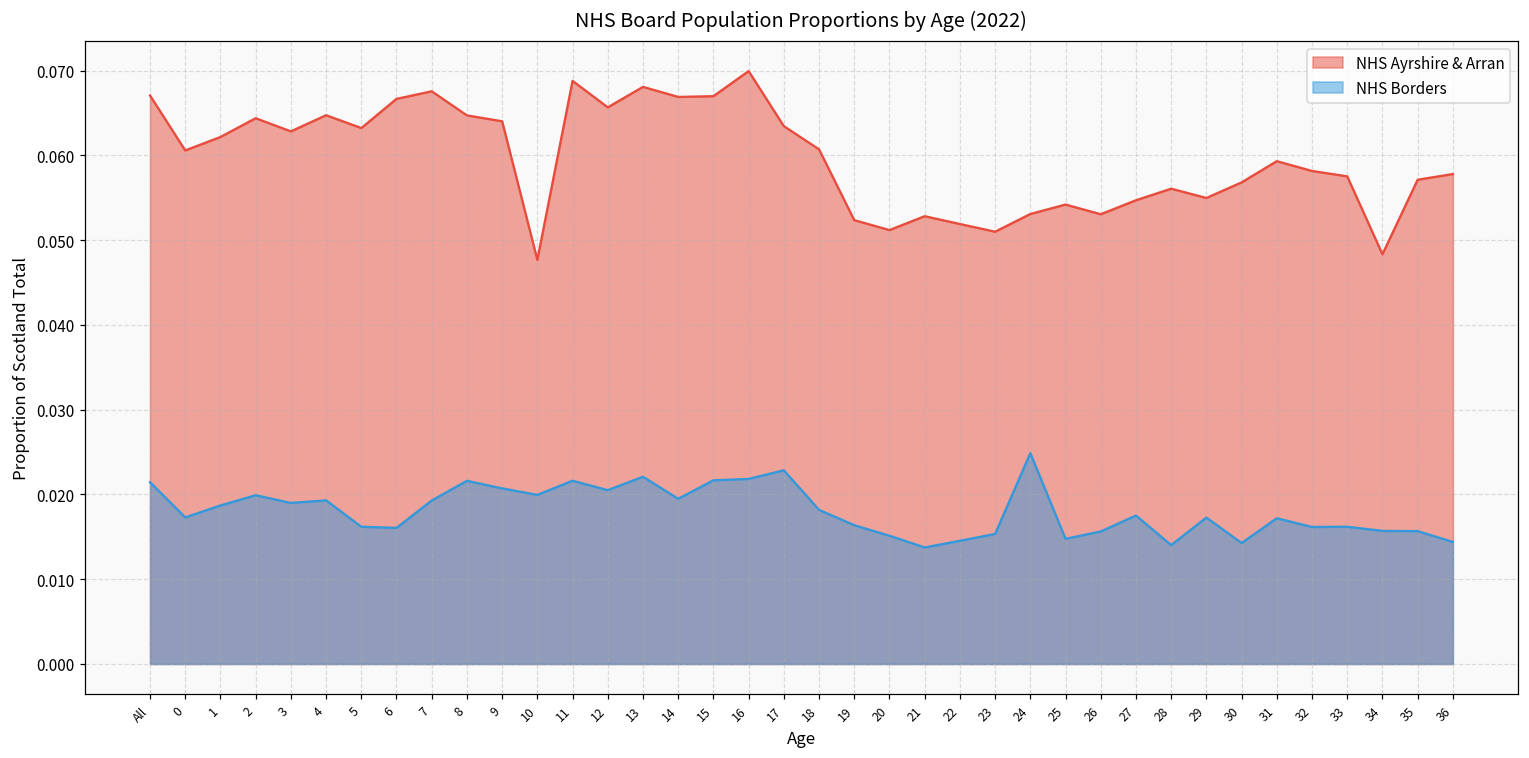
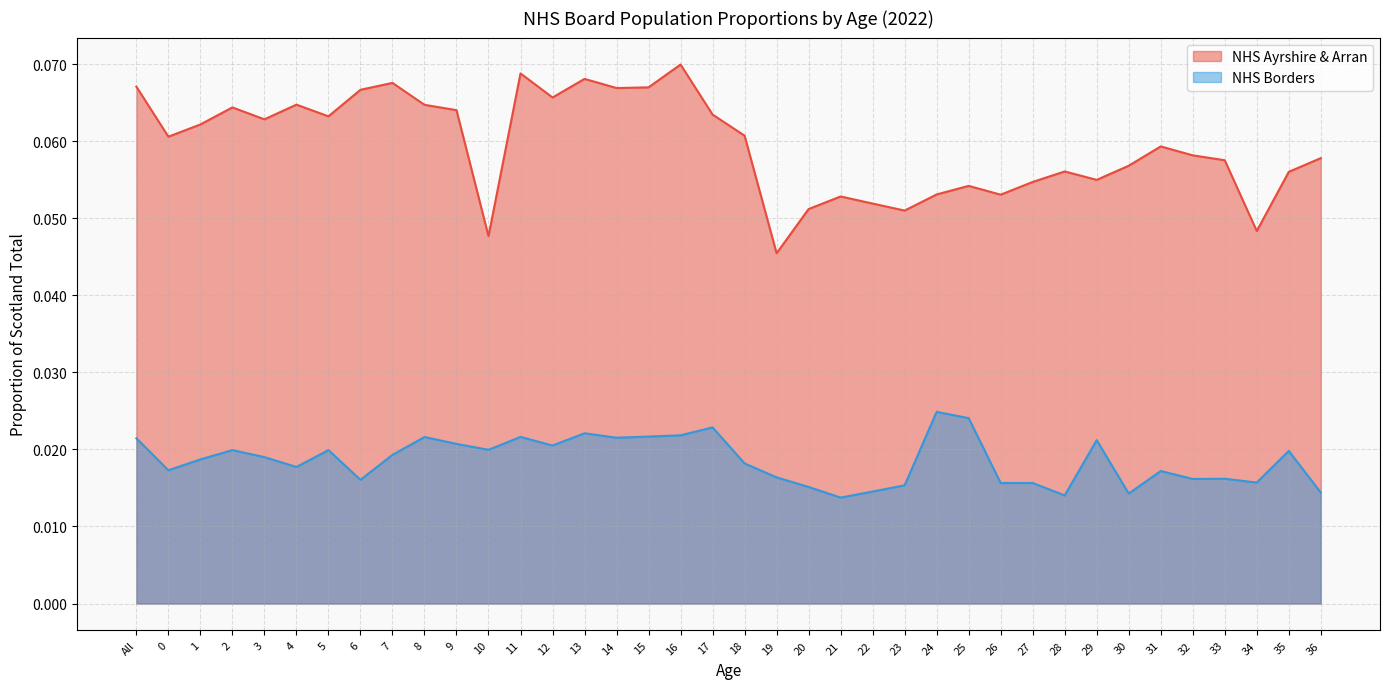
  {
    "NHS Ayrshire & Arran": {
      "All": 0.067,
      "0": 0.061,
      "1": 0.062,
      "2": 0.064,
      "3": 0.063,
      "4": 0.065,
      "5": 0.063,
      "6": 0.067,
      "7": 0.068,
      "8": 0.065,
      "9": 0.064,
      "10": 0.048,
      "11": 0.069,
      "12": 0.066,
      "13": 0.068,
      "14": 0.067,
      "15": 0.067,
      "16": 0.070,
      "17": 0.063,
      "18": 0.061,
-     "19": 0.052,
+     "19": 0.045,
      "20": 0.051,
      "21": 0.053,
      "22": 0.052,
      "23": 0.051,
      "24": 0.053,
      "25": 0.054,
      "26": 0.053,
      "27": 0.055,
      "28": 0.056,
      "29": 0.055,
      "30": 0.057,
      "31": 0.059,
      "32": 0.058,
      "33": 0.058,
      "34": 0.048,
-     "35": 0.057,
+     "35": 0.056,
      "36": 0.058
    },
    "NHS Borders": {
      "All": 0.021,
      "0": 0.017,
      "1": 0.019,
      "2": 0.020,
      "3": 0.019,
-     "4": 0.019,
-     "5": 0.016,
+     "4": 0.018,
+     "5": 0.020,
      "6": 0.016,
      "7": 0.019,
      "8": 0.022,
      "9": 0.021,
      "10": 0.020,
      "11": 0.022,
      "12": 0.021,
      "13": 0.022,
-     "14": 0.019,
+     "14": 0.022,
      "15": 0.022,
      "16": 0.022,
      "17": 0.023,
      "18": 0.018,
      "19": 0.016,
      "20": 0.015,
      "21": 0.014,
      "22": 0.015,
      "23": 0.015,
      "24": 0.025,
-     "25": 0.015,
+     "25": 0.024,
      "26": 0.016,
-     "27": 0.018,
+     "27": 0.016,
      "28": 0.014,
-     "29": 0.017,
+     "29": 0.021,
      "30": 0.014,
      "31": 0.017,
      "32": 0.016,
      "33": 0.016,
      "34": 0.016,
-     "35": 0.016,
+     "35": 0.020,
      "36": 0.014
    }
  }
